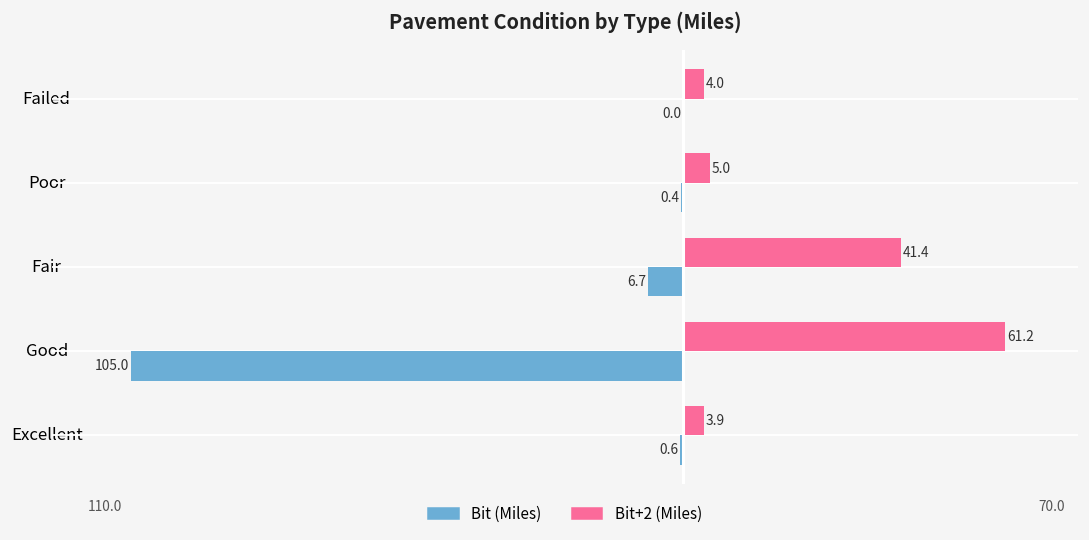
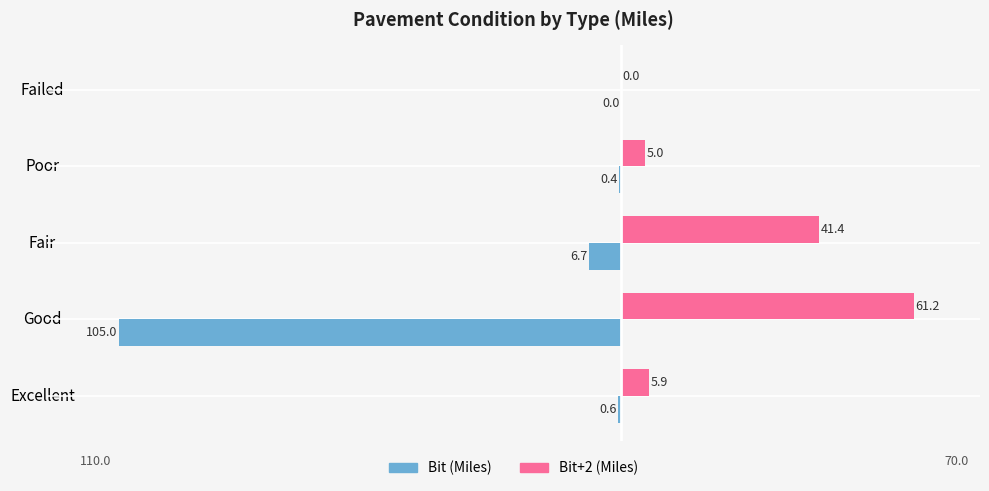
  {
    "Bit (Miles)": {
      "Failed": 0.0
    },
    "Bit+2 (Miles)": {
-     "Failed": 4.0,
+     "Failed": 0.0,
      "Poor": 5.0,
      "Fair": 41.4,
      "Good": 61.2,
-     "Excellent": 3.9
+     "Excellent": 5.9
    }
  }
